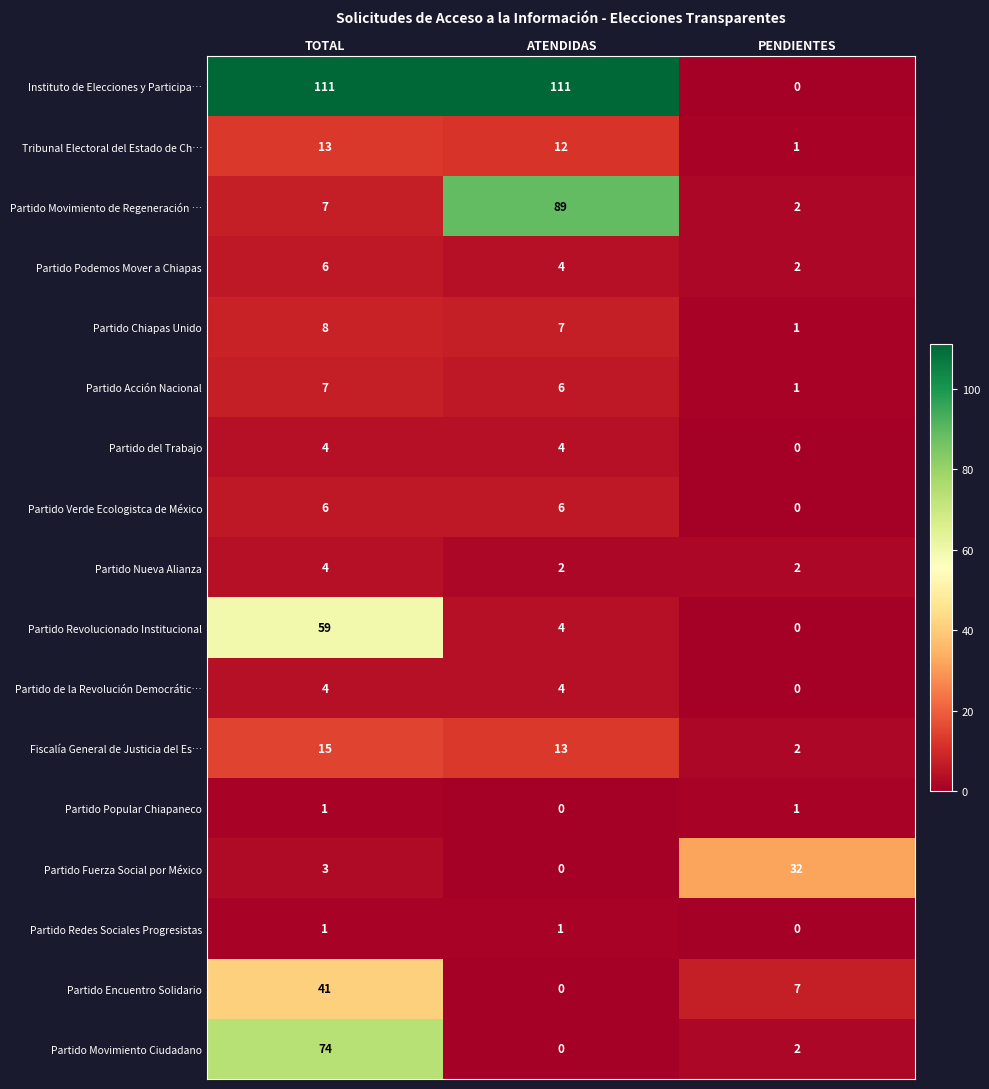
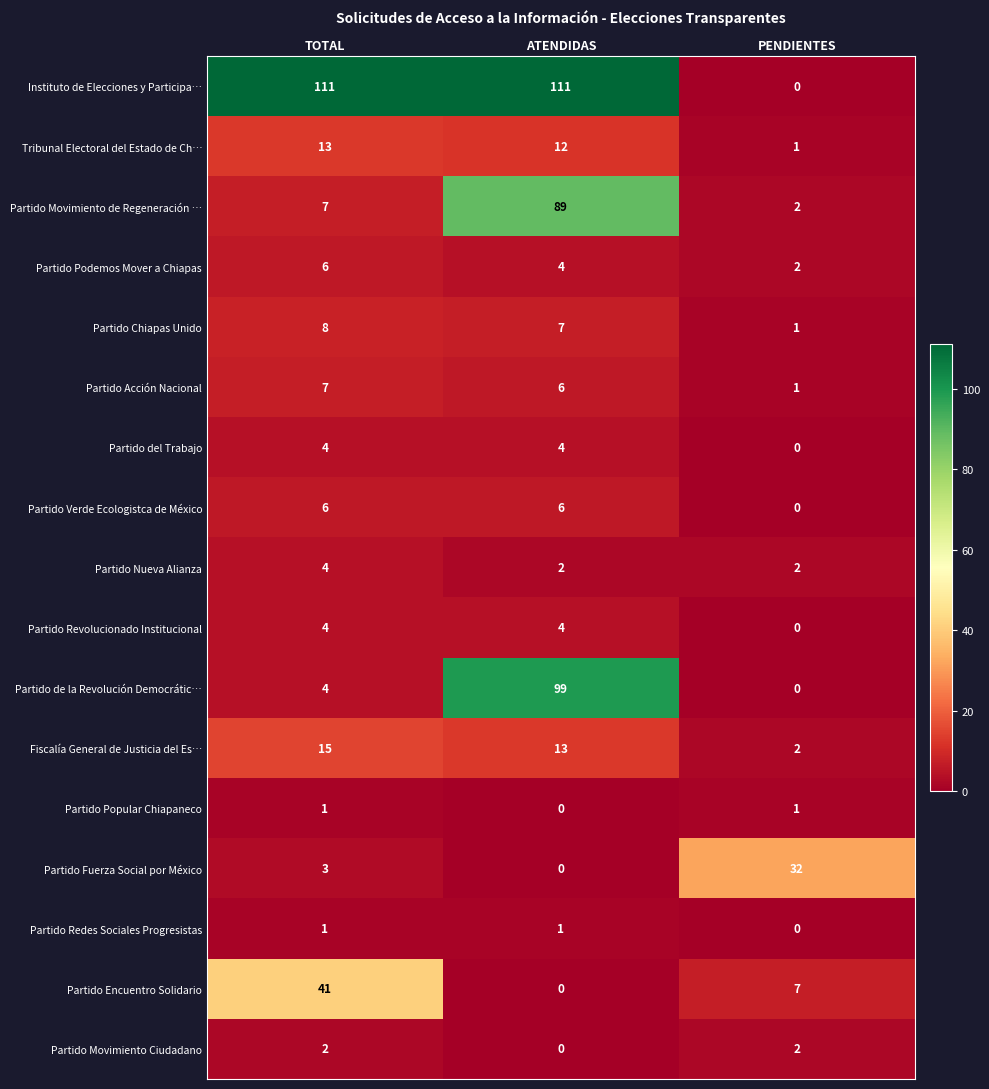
  {
    "Instituto de Elecciones y Participa…": {
      "TOTAL": 111,
      "ATENDIDAS": 111,
      "PENDIENTES": 0
    },
    "Tribunal Electoral del Estado de Ch…": {
      "TOTAL": 13,
      "ATENDIDAS": 12,
      "PENDIENTES": 1
    },
    "Partido Movimiento de Regeneración …": {
      "TOTAL": 7,
      "ATENDIDAS": 89,
      "PENDIENTES": 2
    },
    "Partido Podemos Mover a Chiapas": {
      "TOTAL": 6,
      "ATENDIDAS": 4,
      "PENDIENTES": 2
    },
    "Partido Chiapas Unido": {
      "TOTAL": 8,
      "ATENDIDAS": 7,
      "PENDIENTES": 1
    },
    "Partido Acción Nacional": {
      "TOTAL": 7,
      "ATENDIDAS": 6,
      "PENDIENTES": 1
    },
    "Partido del Trabajo": {
      "TOTAL": 4,
      "ATENDIDAS": 4,
      "PENDIENTES": 0
    },
    "Partido Verde Ecologistca de México": {
      "TOTAL": 6,
      "ATENDIDAS": 6,
      "PENDIENTES": 0
    },
    "Partido Nueva Alianza": {
      "TOTAL": 4,
      "ATENDIDAS": 2,
      "PENDIENTES": 2
    },
    "Partido Revolucionado Institucional": {
-     "TOTAL": 59,
+     "TOTAL": 4,
      "ATENDIDAS": 4,
      "PENDIENTES": 0
    },
    "Partido de la Revolución Democrátic…": {
      "TOTAL": 4,
-     "ATENDIDAS": 4,
+     "ATENDIDAS": 99,
      "PENDIENTES": 0
    },
    "Fiscalía General de Justicia del Es…": {
      "TOTAL": 15,
      "ATENDIDAS": 13,
      "PENDIENTES": 2
    },
    "Partido Popular Chiapaneco": {
      "TOTAL": 1,
      "ATENDIDAS": 0,
      "PENDIENTES": 1
    },
    "Partido Fuerza Social por México": {
      "TOTAL": 3,
      "ATENDIDAS": 0,
      "PENDIENTES": 32
    },
    "Partido Redes Sociales Progresistas": {
      "TOTAL": 1,
      "ATENDIDAS": 1,
      "PENDIENTES": 0
    },
    "Partido Encuentro Solidario": {
      "TOTAL": 41,
      "ATENDIDAS": 0,
      "PENDIENTES": 7
    },
    "Partido Movimiento Ciudadano": {
-     "TOTAL": 74,
+     "TOTAL": 2,
      "ATENDIDAS": 0,
      "PENDIENTES": 2
    }
  }
